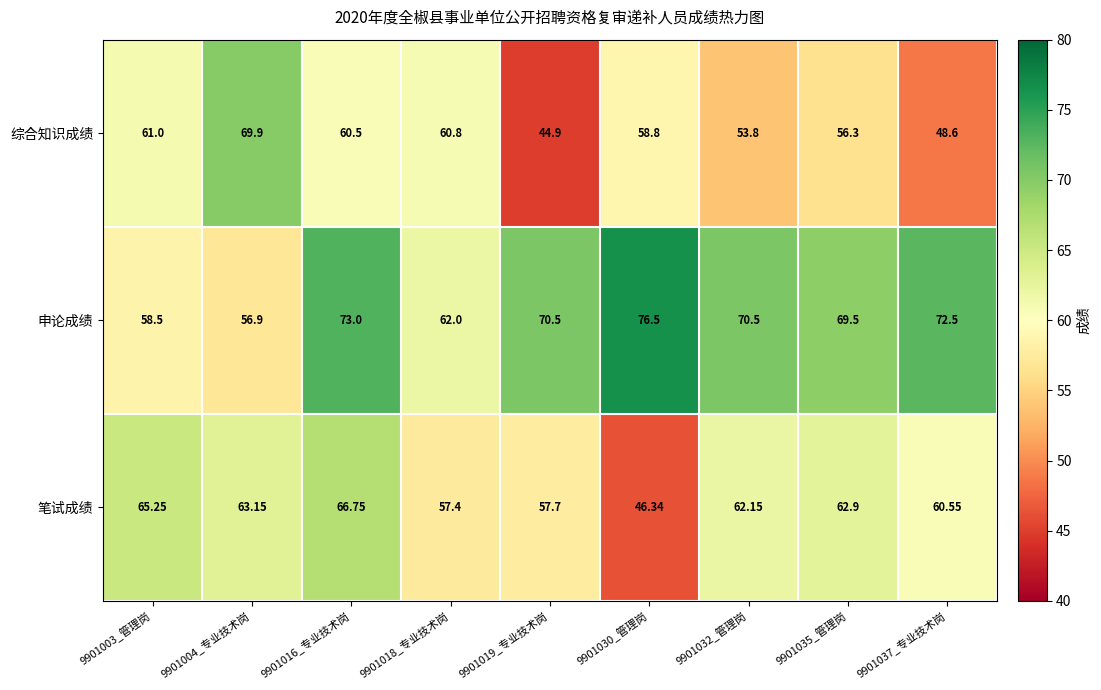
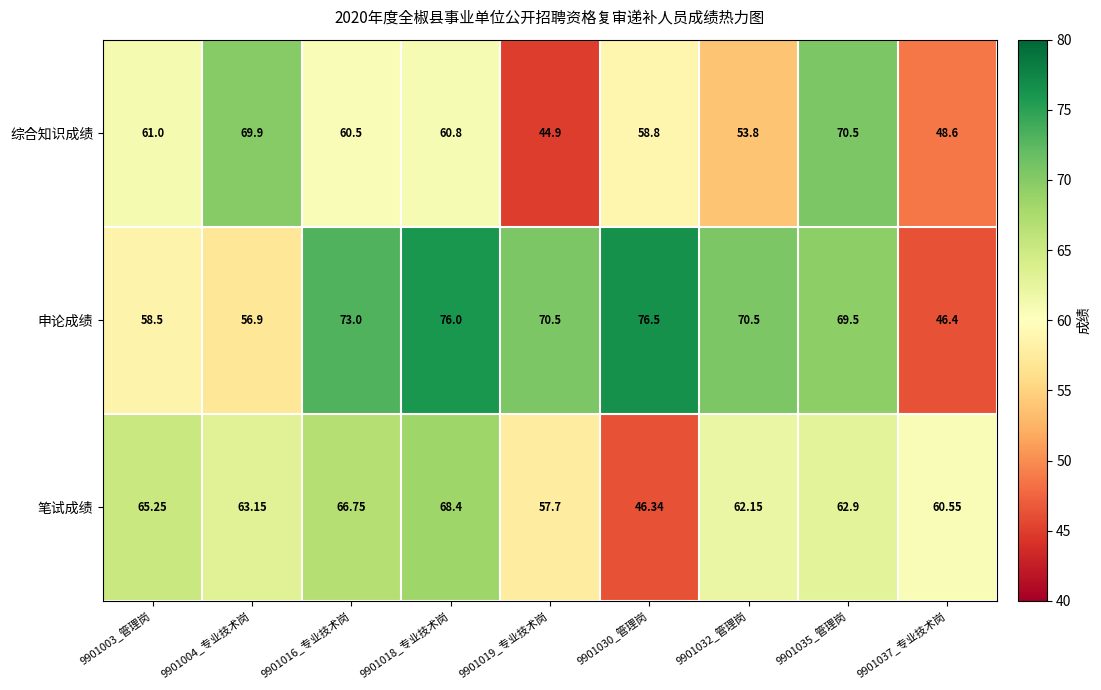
  {
    "综合知识成绩": {
      "9901003_管理岗": 61.0,
      "9901004_专业技术岗": 69.9,
      "9901016_专业技术岗": 60.5,
      "9901018_专业技术岗": 60.8,
      "9901019_专业技术岗": 44.9,
      "9901030_管理岗": 58.8,
      "9901032_管理岗": 53.8,
-     "9901035_管理岗": 56.3,
+     "9901035_管理岗": 70.5,
      "9901037_专业技术岗": 48.6
    },
    "申论成绩": {
      "9901003_管理岗": 58.5,
      "9901004_专业技术岗": 56.9,
      "9901016_专业技术岗": 73.0,
-     "9901018_专业技术岗": 62.0,
+     "9901018_专业技术岗": 76.0,
      "9901019_专业技术岗": 70.5,
      "9901030_管理岗": 76.5,
      "9901032_管理岗": 70.5,
      "9901035_管理岗": 69.5,
-     "9901037_专业技术岗": 72.5
+     "9901037_专业技术岗": 46.4
    },
    "笔试成绩": {
      "9901003_管理岗": 65.25,
      "9901004_专业技术岗": 63.15,
      "9901016_专业技术岗": 66.75,
-     "9901018_专业技术岗": 57.4,
+     "9901018_专业技术岗": 68.4,
      "9901019_专业技术岗": 57.7,
      "9901030_管理岗": 46.34,
      "9901032_管理岗": 62.15,
      "9901035_管理岗": 62.9,
      "9901037_专业技术岗": 60.55
    }
  }
